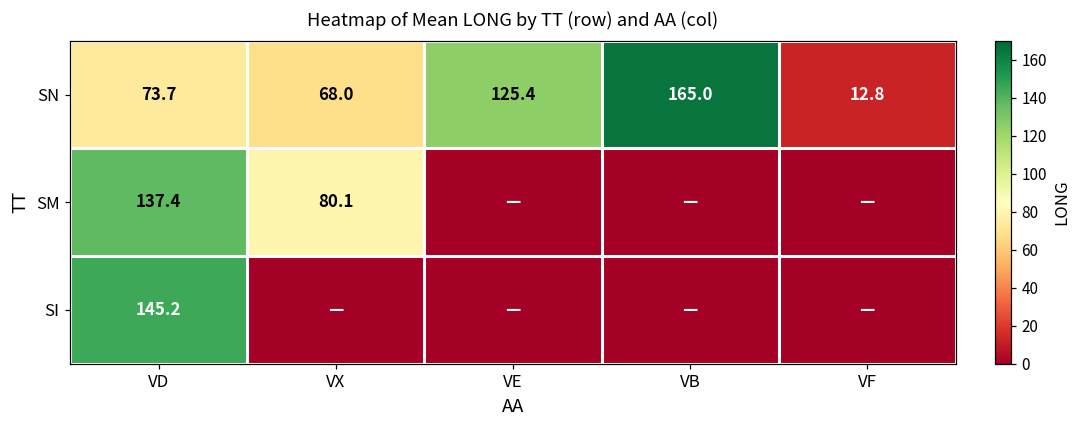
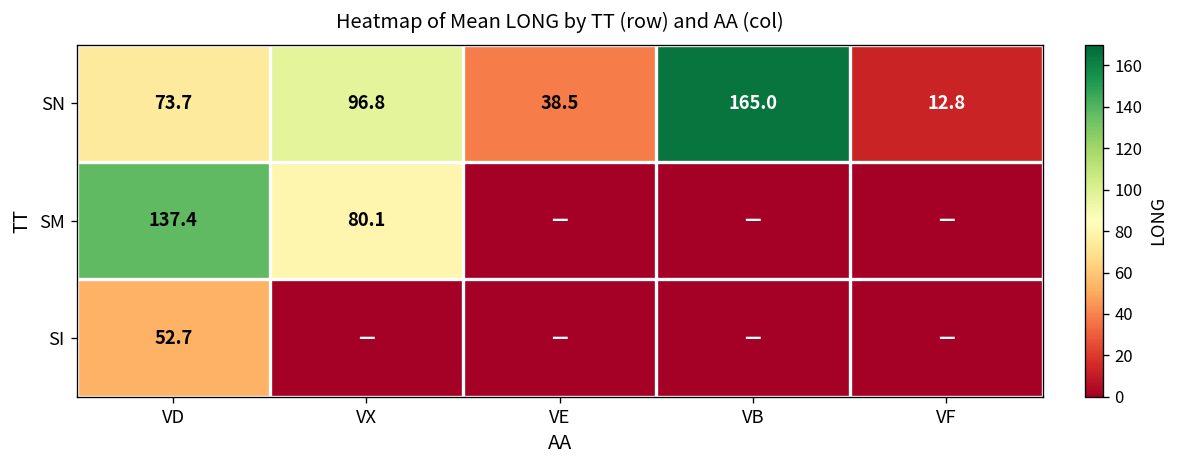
  {
    "SN": {
      "VD": 73.7,
-     "VX": 68.0,
-     "VE": 125.4,
+     "VX": 96.8,
+     "VE": 38.5,
      "VB": 165.0,
      "VF": 12.8
    },
    "SM": {
      "VD": 137.4,
      "VX": 80.1
    },
    "SI": {
-     "VD": 145.2
+     "VD": 52.7
    }
  }
